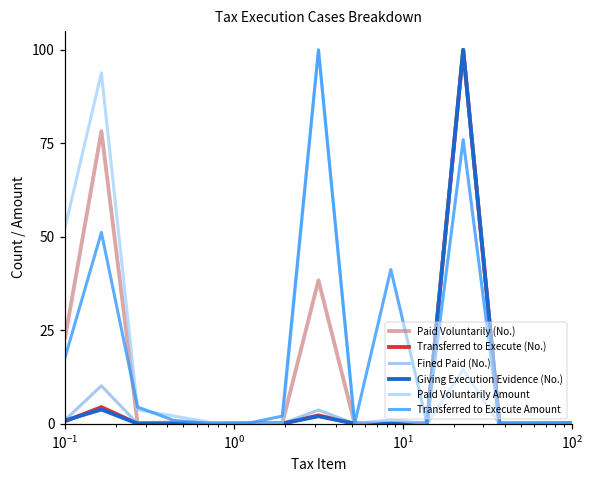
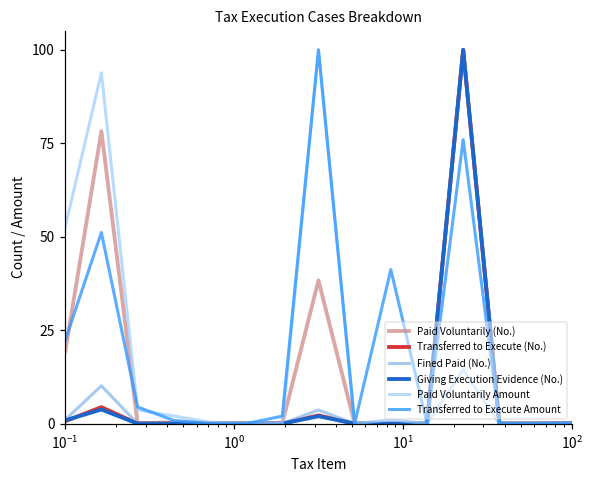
  {
    "Paid Voluntarily (No.)": {
-     "10^-1": 23
+     "10^-1": 19
    },
    "Transferred to Execute Amount": {
-     "10^-1": 18
+     "10^-1": 22
    }
  }
